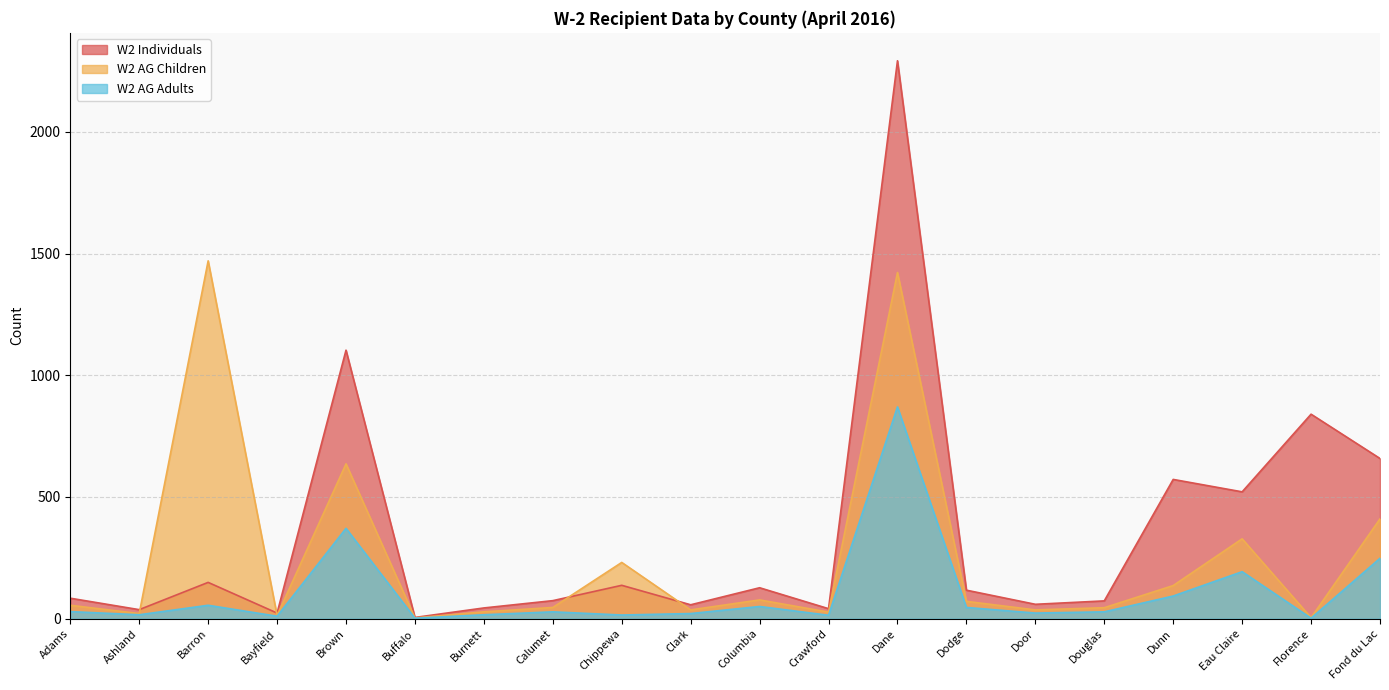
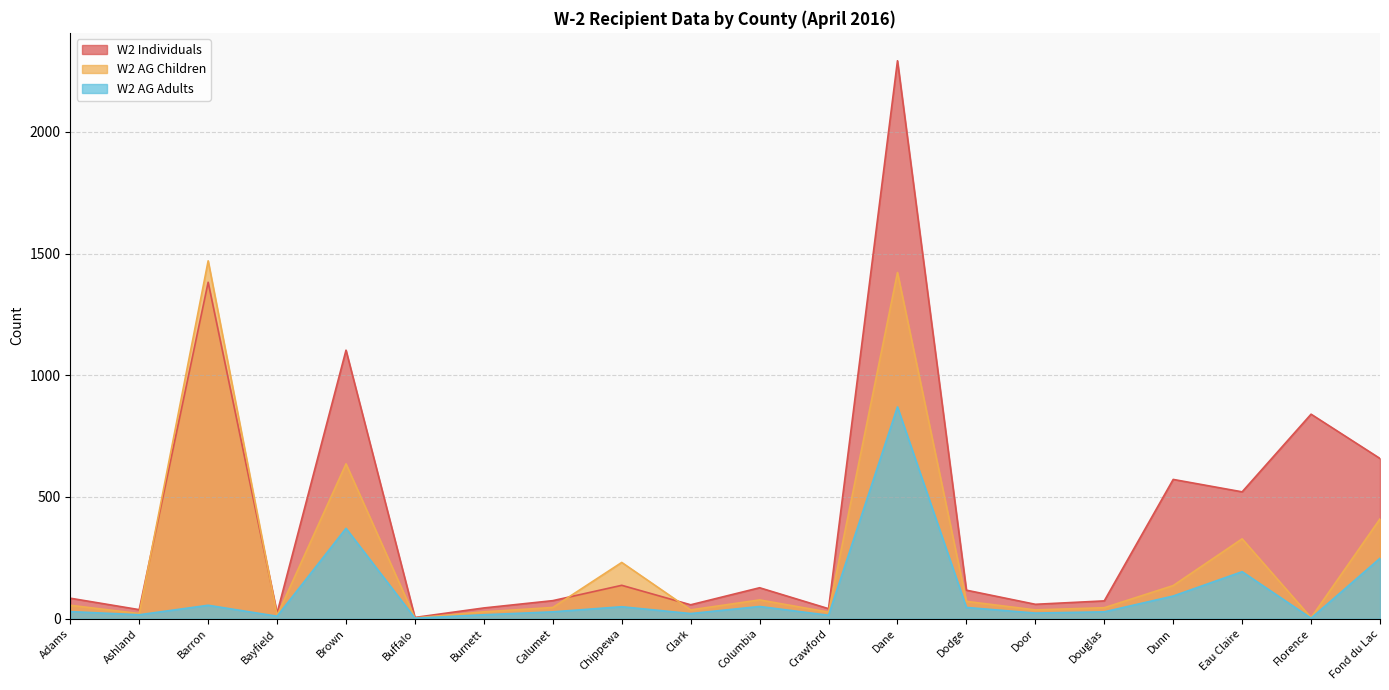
  {
    "W2 Individuals": {
      "Adams": 80,
      "Ashland": 40,
-     "Barron": 150,
+     "Barron": 1380,
      "Brown": 1100,
      "Burnett": 40,
      "Calumet": 70,
      "Chippewa": 140,
      "Clark": 60,
      "Columbia": 130,
      "Crawford": 40,
      "Dane": 2290,
      "Dodge": 120,
      "Door": 60,
      "Douglas": 70,
      "Dunn": 570,
      "Eau Claire": 520,
      "Florence": 840,
      "Fond du Lac": 660
    },
    "W2 AG Children": {
      "Adams": 60,
      "Barron": 1470,
      "Brown": 640,
      "Burnett": 30,
      "Calumet": 50,
      "Chippewa": 230,
      "Clark": 40,
      "Columbia": 80,
      "Crawford": 30,
      "Dane": 1420,
      "Dodge": 70,
      "Door": 40,
      "Douglas": 50,
      "Dunn": 140,
      "Eau Claire": 330,
      "Fond du Lac": 410
    },
    "W2 AG Adults": {
      "Adams": 30,
      "Barron": 60,
      "Brown": 370,
      "Burnett": 20,
      "Calumet": 30,
-     "Chippewa": 20,
+     "Chippewa": 50,
      "Clark": 20,
      "Columbia": 50,
      "Crawford": 10,
      "Dane": 870,
      "Dodge": 50,
      "Door": 20,
      "Douglas": 30,
      "Dunn": 90,
      "Eau Claire": 190,
      "Fond du Lac": 250
    }
  }
